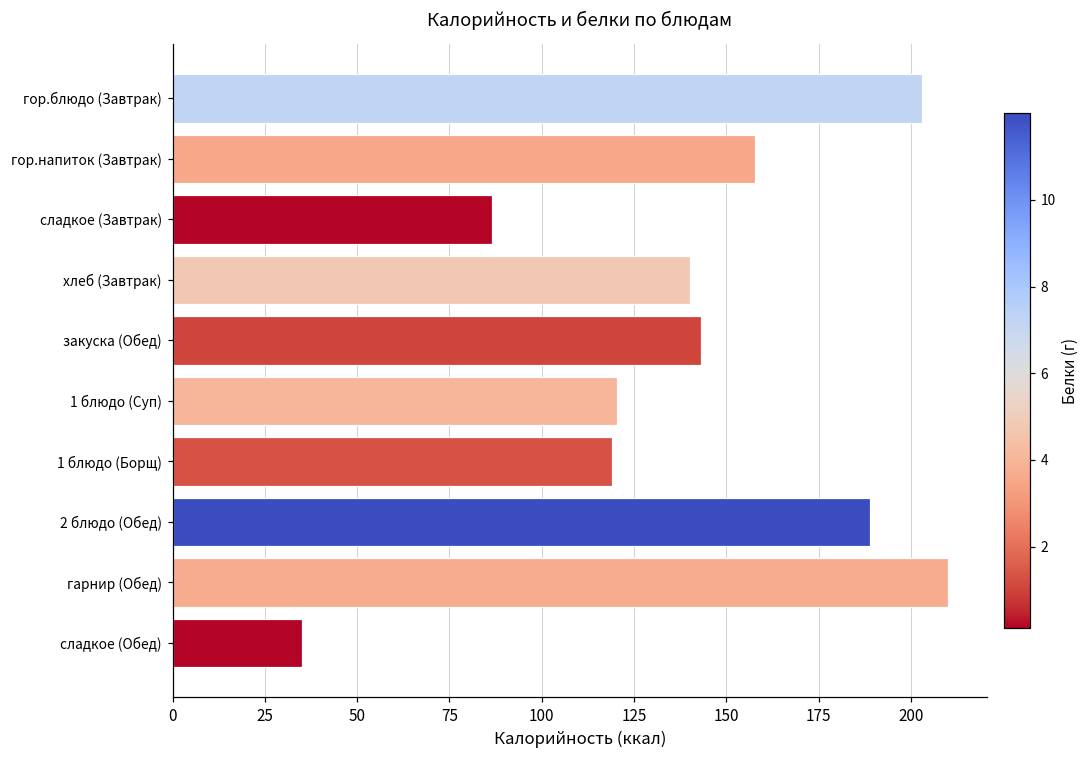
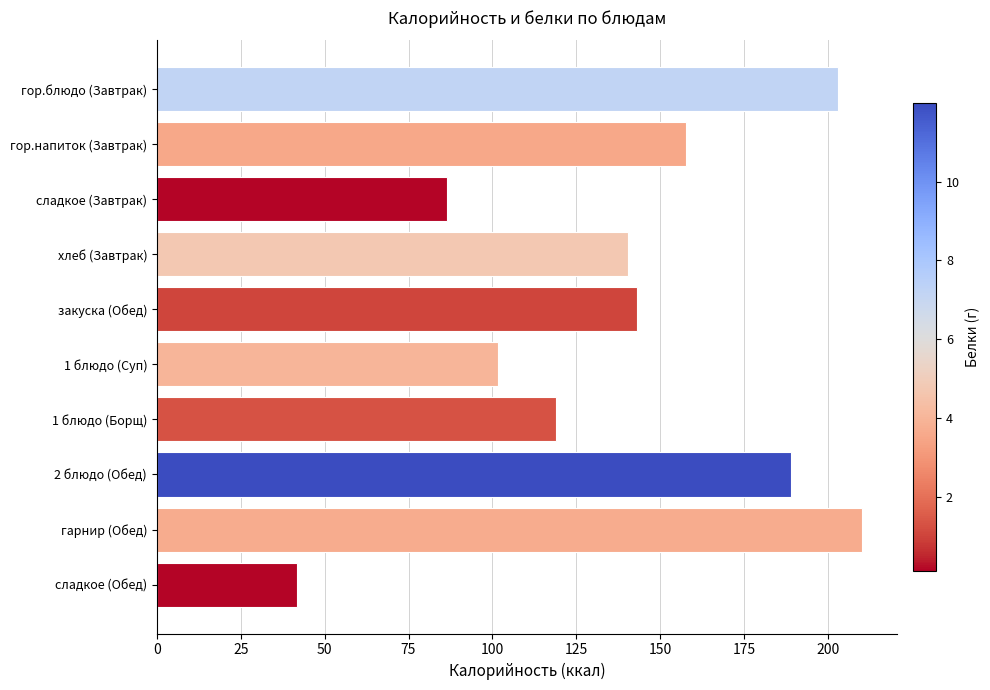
  {
    "гор.блюдо (Завтрак)": 203,
    "гор.напиток (Завтрак)": 158,
    "сладкое (Завтрак)": 87,
    "хлеб (Завтрак)": 140,
    "закуска (Обед)": 143,
-   "1 блюдо (Суп)": 121,
+   "1 блюдо (Суп)": 102,
    "1 блюдо (Борщ)": 119,
    "2 блюдо (Обед)": 189,
    "гарнир (Обед)": 210,
-   "сладкое (Обед)": 35
+   "сладкое (Обед)": 42
  }
